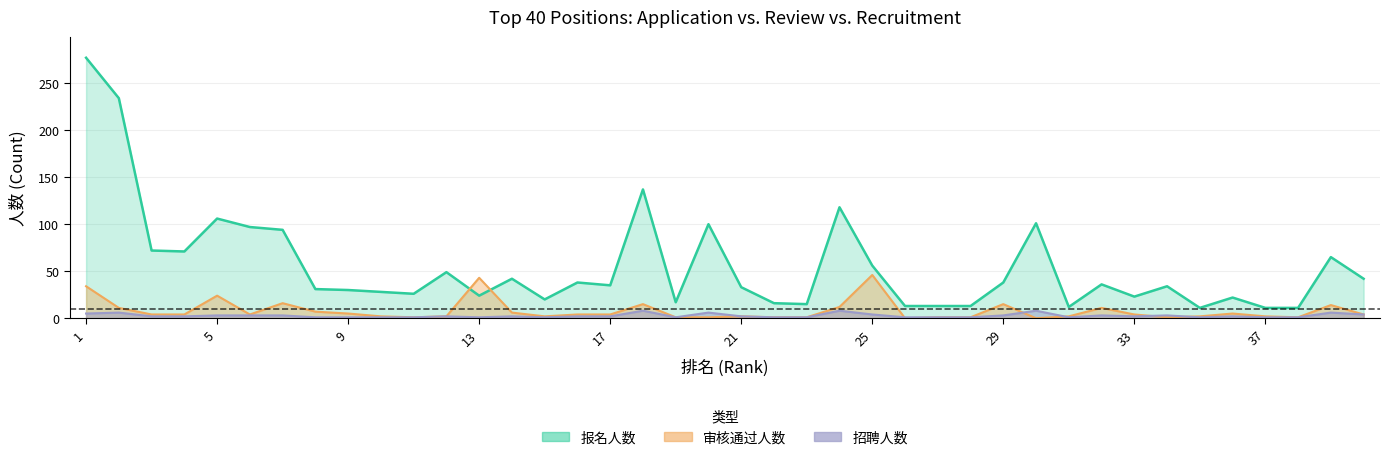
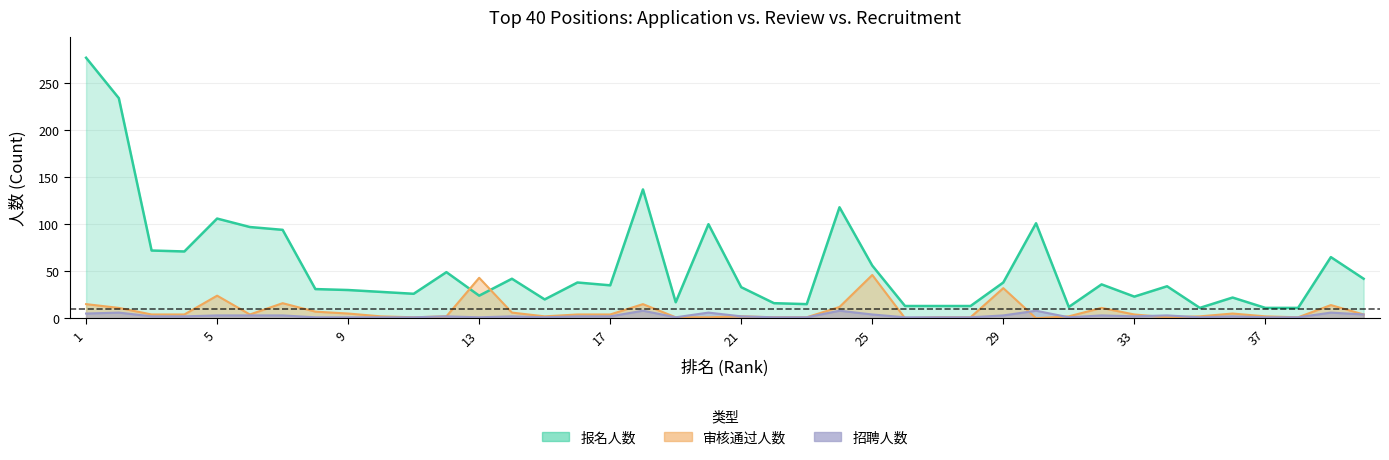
  {
    "审核通过人数": {
-     "1": 30,
+     "1": 20,
      "5": 20,
      "9": 10,
      "13": 40,
      "25": 50,
-     "29": 20
+     "29": 30
    }
  }
